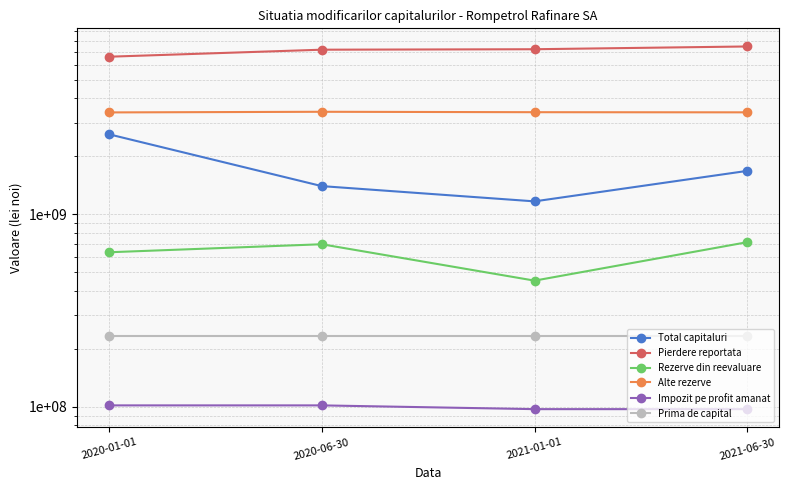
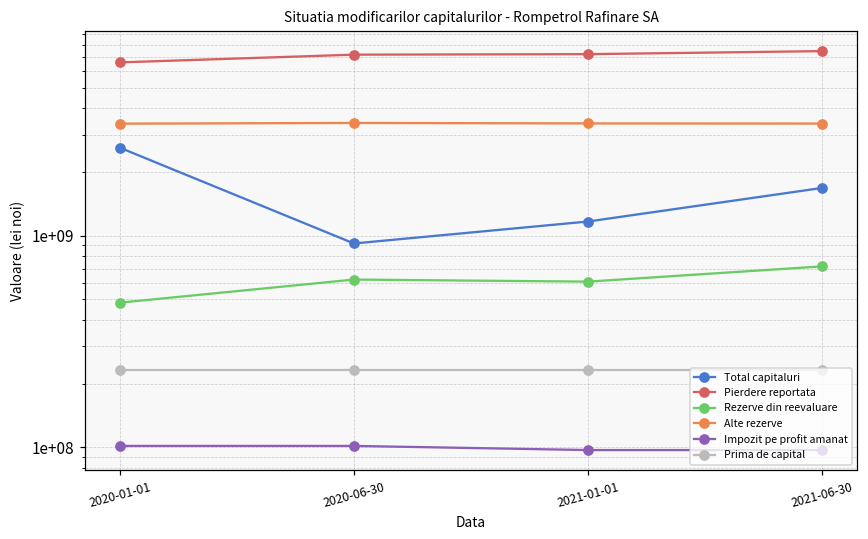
  {
    "Total capitaluri": {
      "2020-01-01": 2600000000,
-     "2020-06-30": 1400000000,
+     "2020-06-30": 900000000,
      "2021-01-01": 1200000000,
      "2021-06-30": 1700000000
    },
    "Rezerve din reevaluare": {
-     "2020-01-01": 630000000,
-     "2020-06-30": 700000000,
-     "2021-01-01": 450000000,
+     "2020-01-01": 480000000,
+     "2020-06-30": 620000000,
+     "2021-01-01": 610000000,
      "2021-06-30": 720000000
    },
    "Impozit pe profit amanat": {
      "2020-01-01": 100000000,
      "2020-06-30": 100000000,
      "2021-01-01": 100000000
    },
    "Prima de capital": {
      "2020-01-01": 230000000,
      "2020-06-30": 230000000,
      "2021-01-01": 230000000
    }
  }
